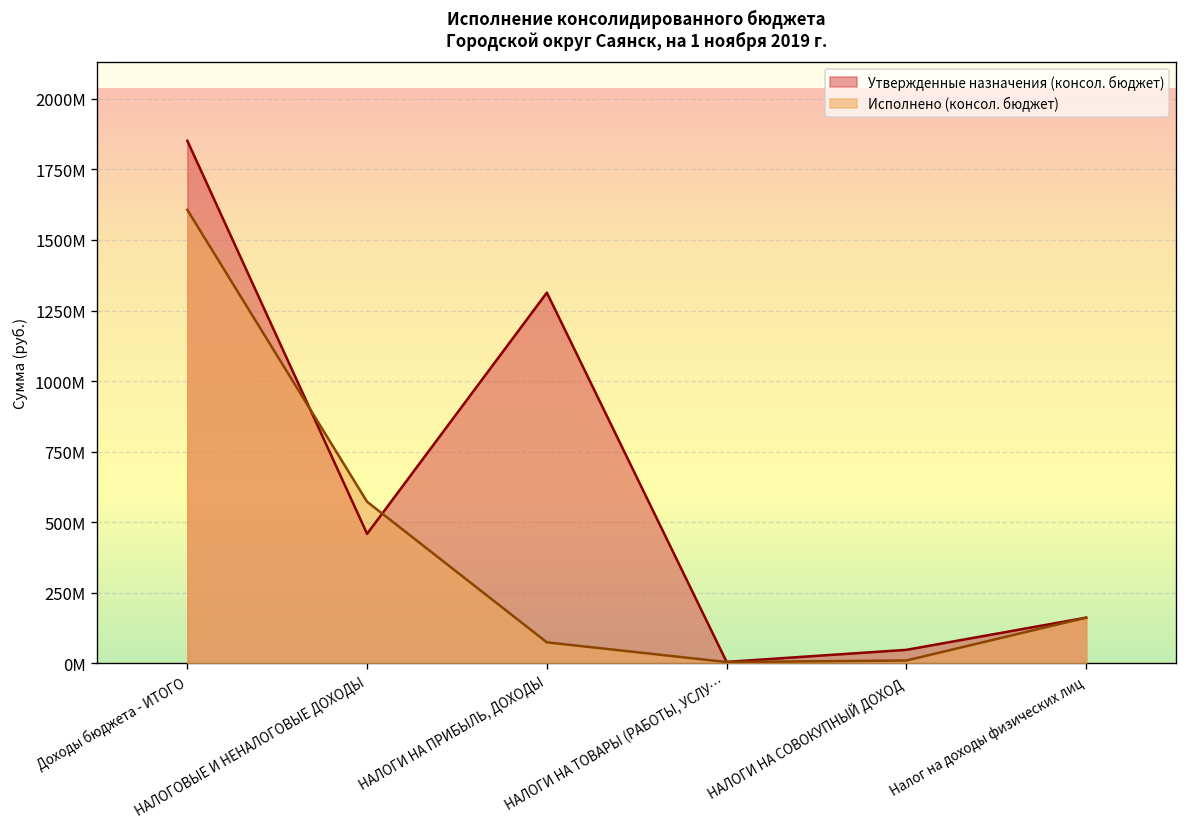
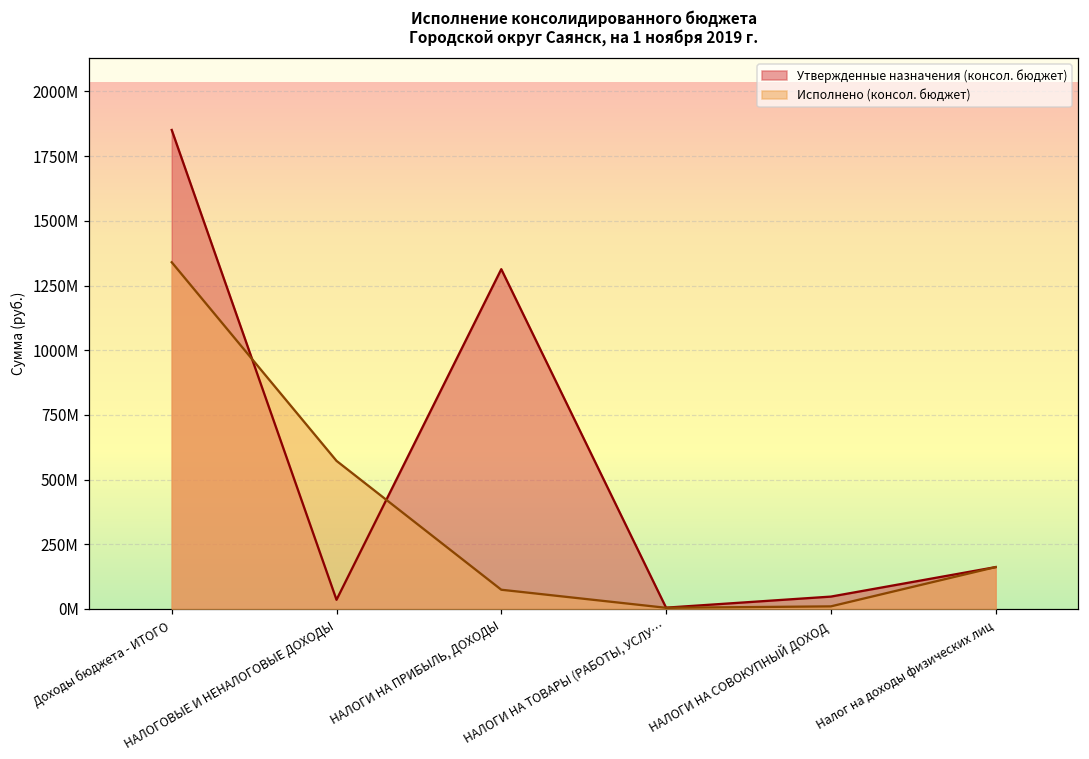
  {
    "Утвержденные назначения (консол. бюджет)": {
      "Доходы бюджета - ИТОГО": 1850000000,
-     "НАЛОГОВЫЕ И НЕНАЛОГОВЫЕ ДОХОДЫ": 460000000,
+     "НАЛОГОВЫЕ И НЕНАЛОГОВЫЕ ДОХОДЫ": 40000000,
      "НАЛОГИ НА ПРИБЫЛЬ, ДОХОДЫ": 1310000000,
      "НАЛОГИ НА СОВОКУПНЫЙ ДОХОД": 50000000
    },
    "Исполнено (консол. бюджет)": {
-     "Доходы бюджета - ИТОГО": 1610000000,
+     "Доходы бюджета - ИТОГО": 1340000000,
      "НАЛОГОВЫЕ И НЕНАЛОГОВЫЕ ДОХОДЫ": 570000000,
      "НАЛОГИ НА ПРИБЫЛЬ, ДОХОДЫ": 70000000,
      "НАЛОГИ НА СОВОКУПНЫЙ ДОХОД": 10000000
    }
  }
